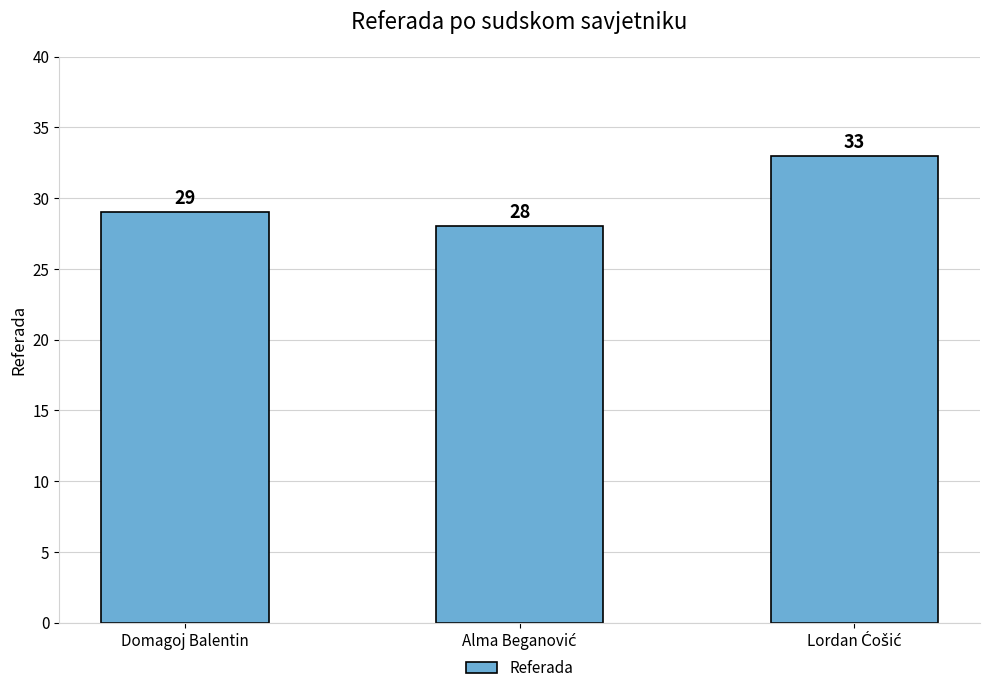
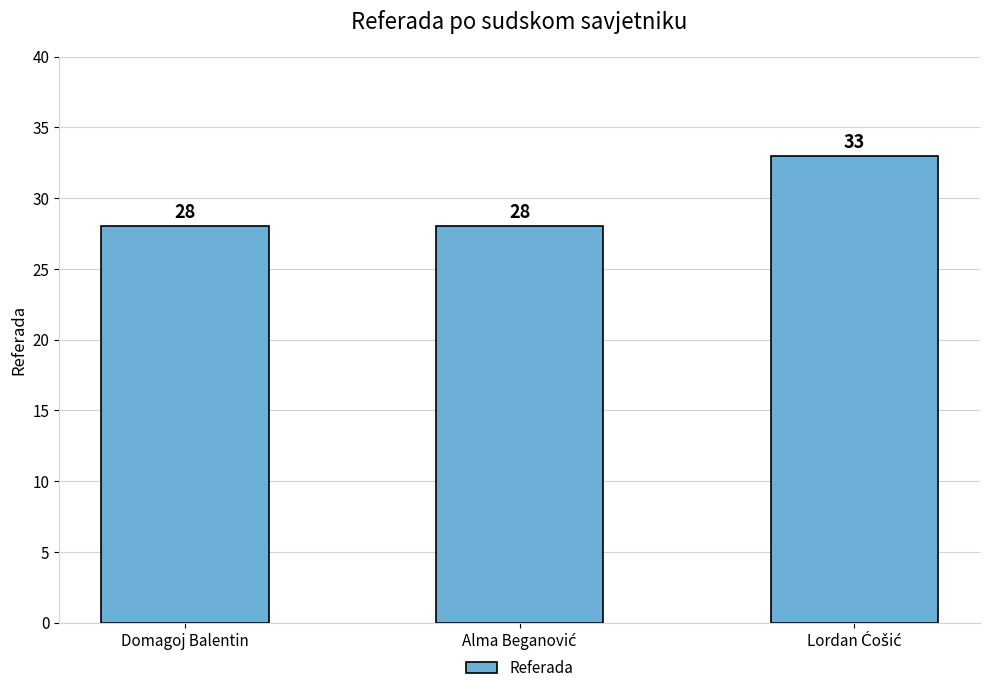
  {
-   "Domagoj Balentin": 29,
+   "Domagoj Balentin": 28,
    "Alma Beganović": 28,
    "Lordan Ćošić": 33
  }
